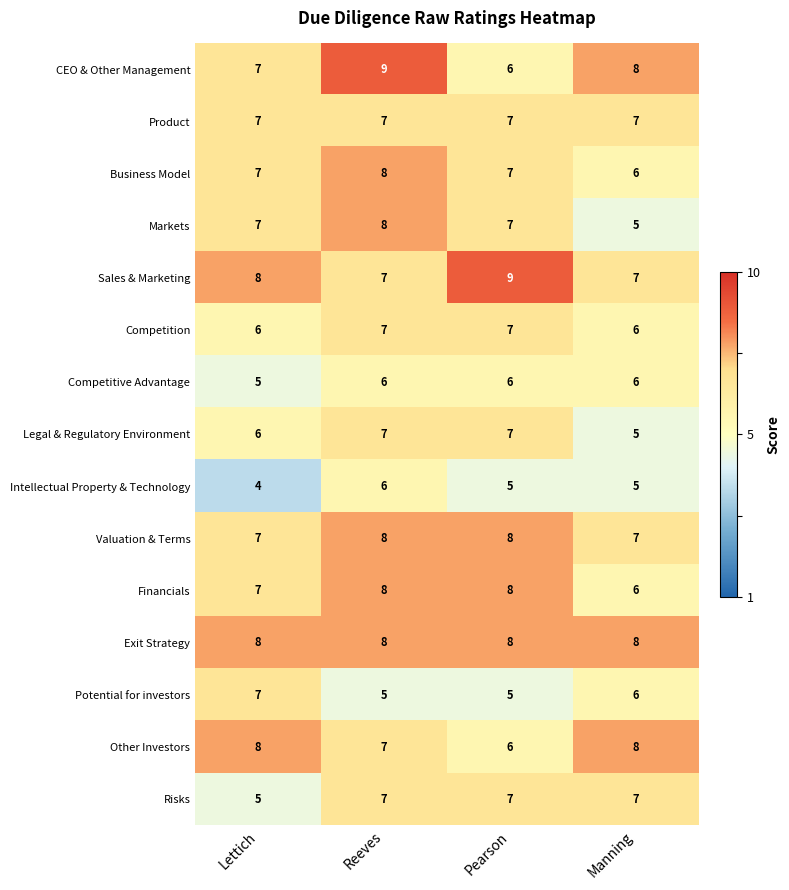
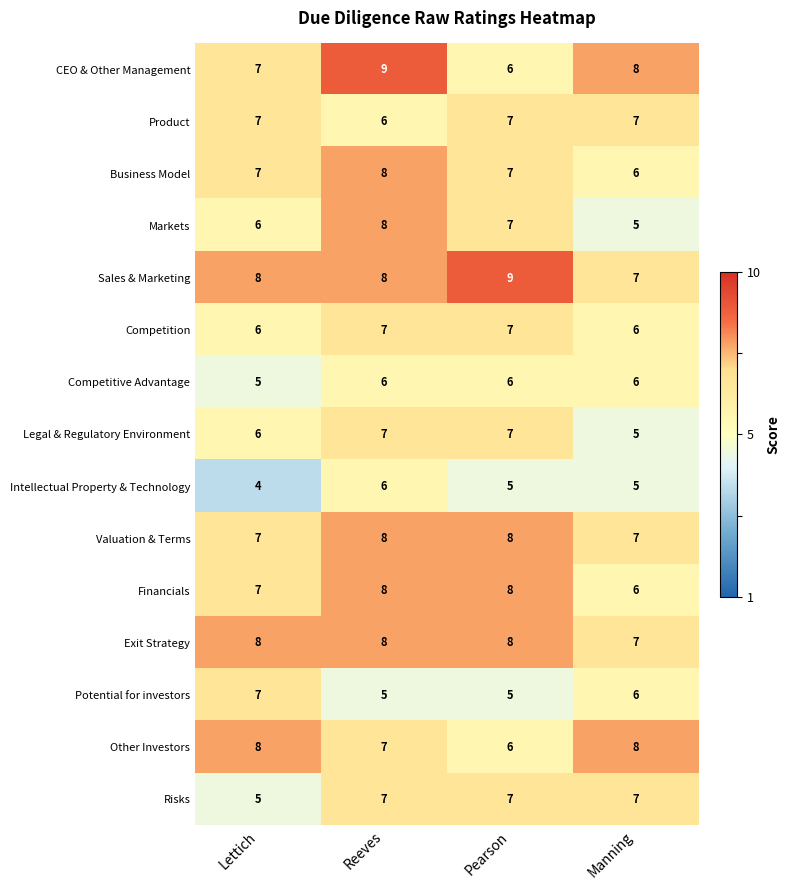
  {
    "CEO & Other Management": {
      "Lettich": 7,
      "Reeves": 9,
      "Pearson": 6,
      "Manning": 8
    },
    "Product": {
      "Lettich": 7,
-     "Reeves": 7,
+     "Reeves": 6,
      "Pearson": 7,
      "Manning": 7
    },
    "Business Model": {
      "Lettich": 7,
      "Reeves": 8,
      "Pearson": 7,
      "Manning": 6
    },
    "Markets": {
-     "Lettich": 7,
+     "Lettich": 6,
      "Reeves": 8,
      "Pearson": 7,
      "Manning": 5
    },
    "Sales & Marketing": {
      "Lettich": 8,
-     "Reeves": 7,
+     "Reeves": 8,
      "Pearson": 9,
      "Manning": 7
    },
    "Competition": {
      "Lettich": 6,
      "Reeves": 7,
      "Pearson": 7,
      "Manning": 6
    },
    "Competitive Advantage": {
      "Lettich": 5,
      "Reeves": 6,
      "Pearson": 6,
      "Manning": 6
    },
    "Legal & Regulatory Environment": {
      "Lettich": 6,
      "Reeves": 7,
      "Pearson": 7,
      "Manning": 5
    },
    "Intellectual Property & Technology": {
      "Lettich": 4,
      "Reeves": 6,
      "Pearson": 5,
      "Manning": 5
    },
    "Valuation & Terms": {
      "Lettich": 7,
      "Reeves": 8,
      "Pearson": 8,
      "Manning": 7
    },
    "Financials": {
      "Lettich": 7,
      "Reeves": 8,
      "Pearson": 8,
      "Manning": 6
    },
    "Exit Strategy": {
      "Lettich": 8,
      "Reeves": 8,
      "Pearson": 8,
-     "Manning": 8
+     "Manning": 7
    },
    "Potential for investors": {
      "Lettich": 7,
      "Reeves": 5,
      "Pearson": 5,
      "Manning": 6
    },
    "Other Investors": {
      "Lettich": 8,
      "Reeves": 7,
      "Pearson": 6,
      "Manning": 8
    },
    "Risks": {
      "Lettich": 5,
      "Reeves": 7,
      "Pearson": 7,
      "Manning": 7
    }
  }
